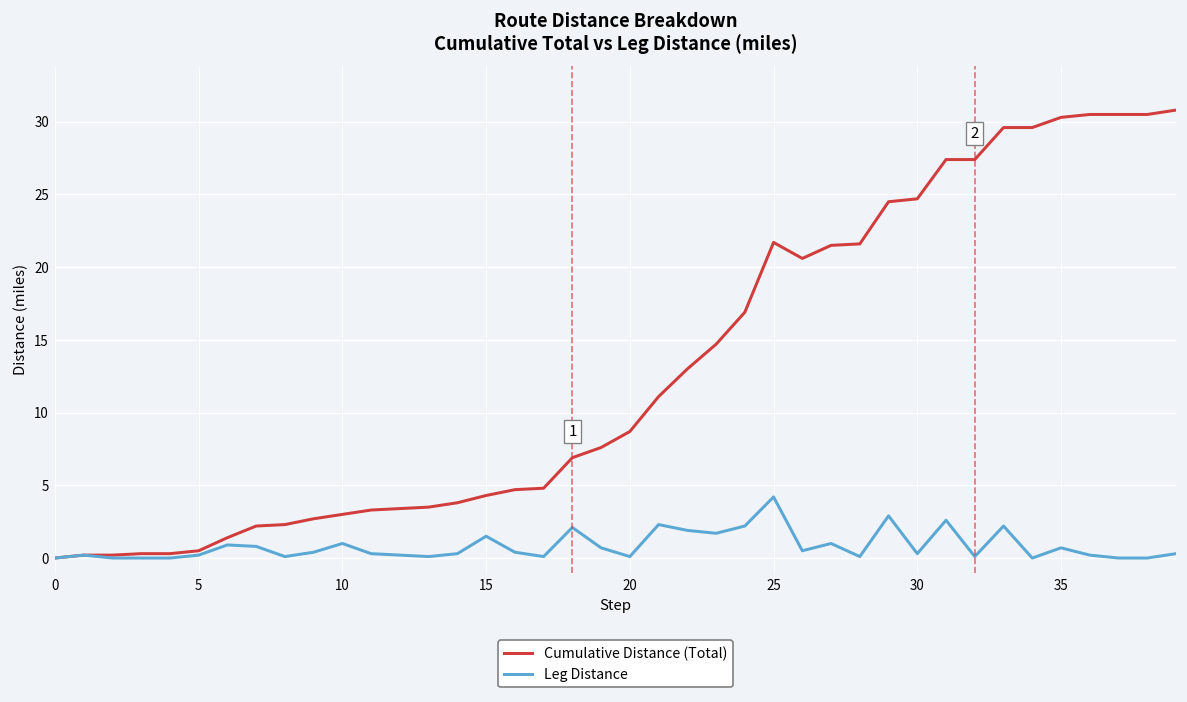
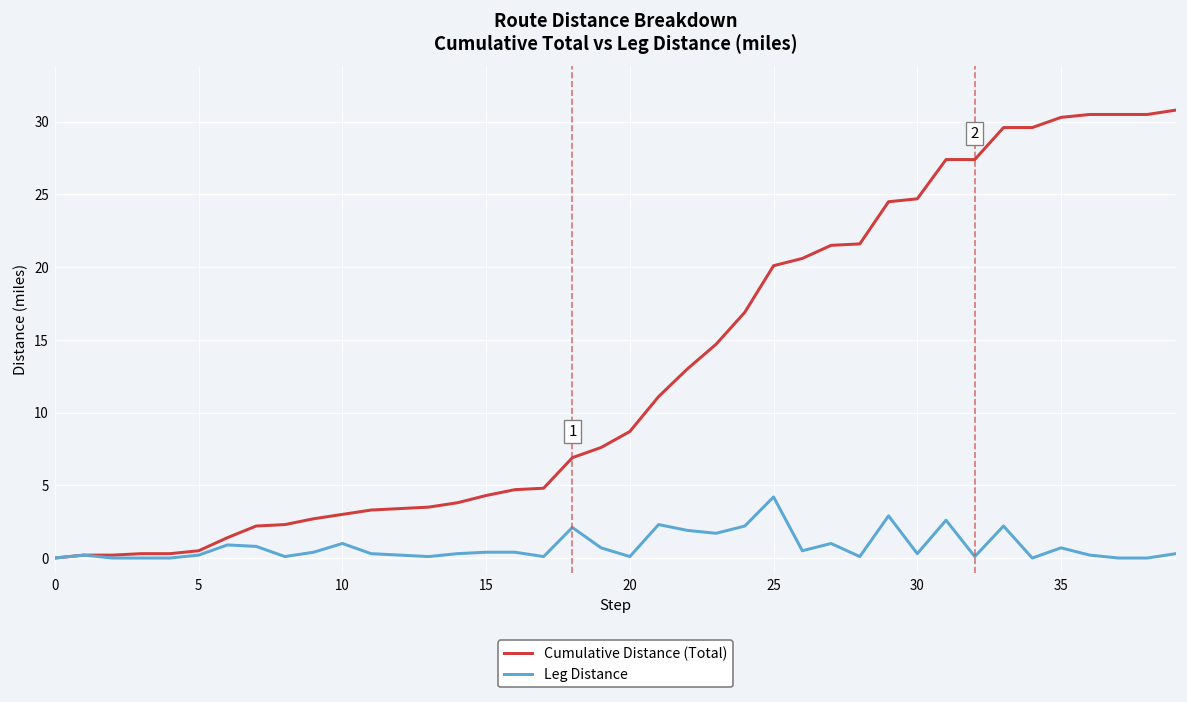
  {
    "Cumulative Distance (Total)": {
      "5": 0.5,
      "10": 3.0,
      "15": 4.3,
      "20": 8.7,
-     "25": 21.7,
+     "25": 20.1,
      "30": 24.7,
      "35": 30.3
    },
    "Leg Distance": {
      "5": 0.2,
      "10": 1.0,
-     "15": 1.5,
+     "15": 0.4,
      "20": 0.1,
      "25": 4.2,
      "30": 0.3,
      "35": 0.7
    }
  }
